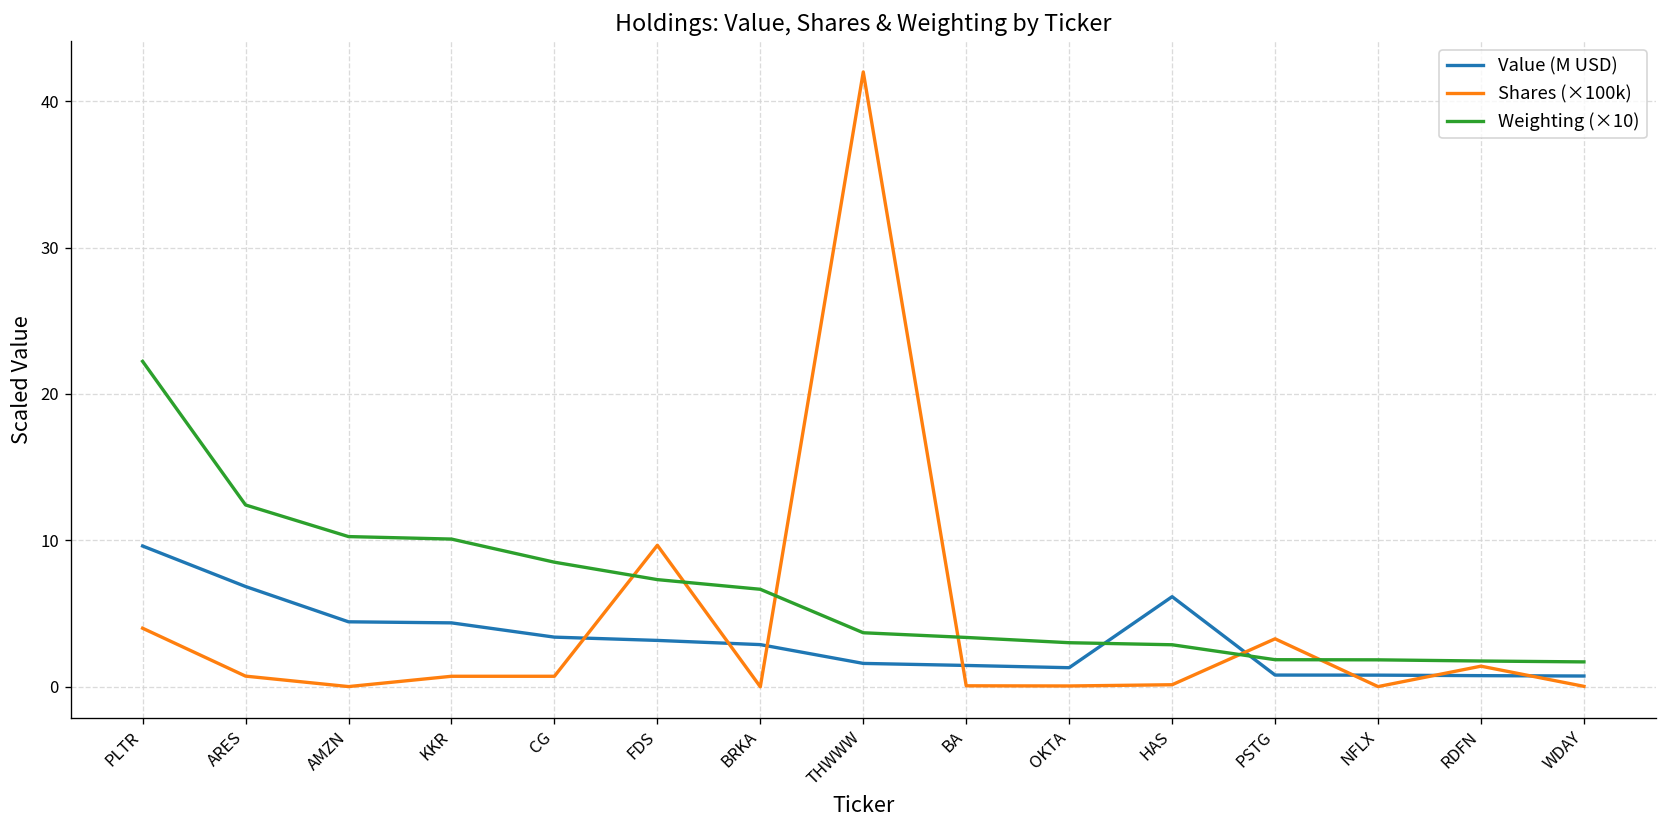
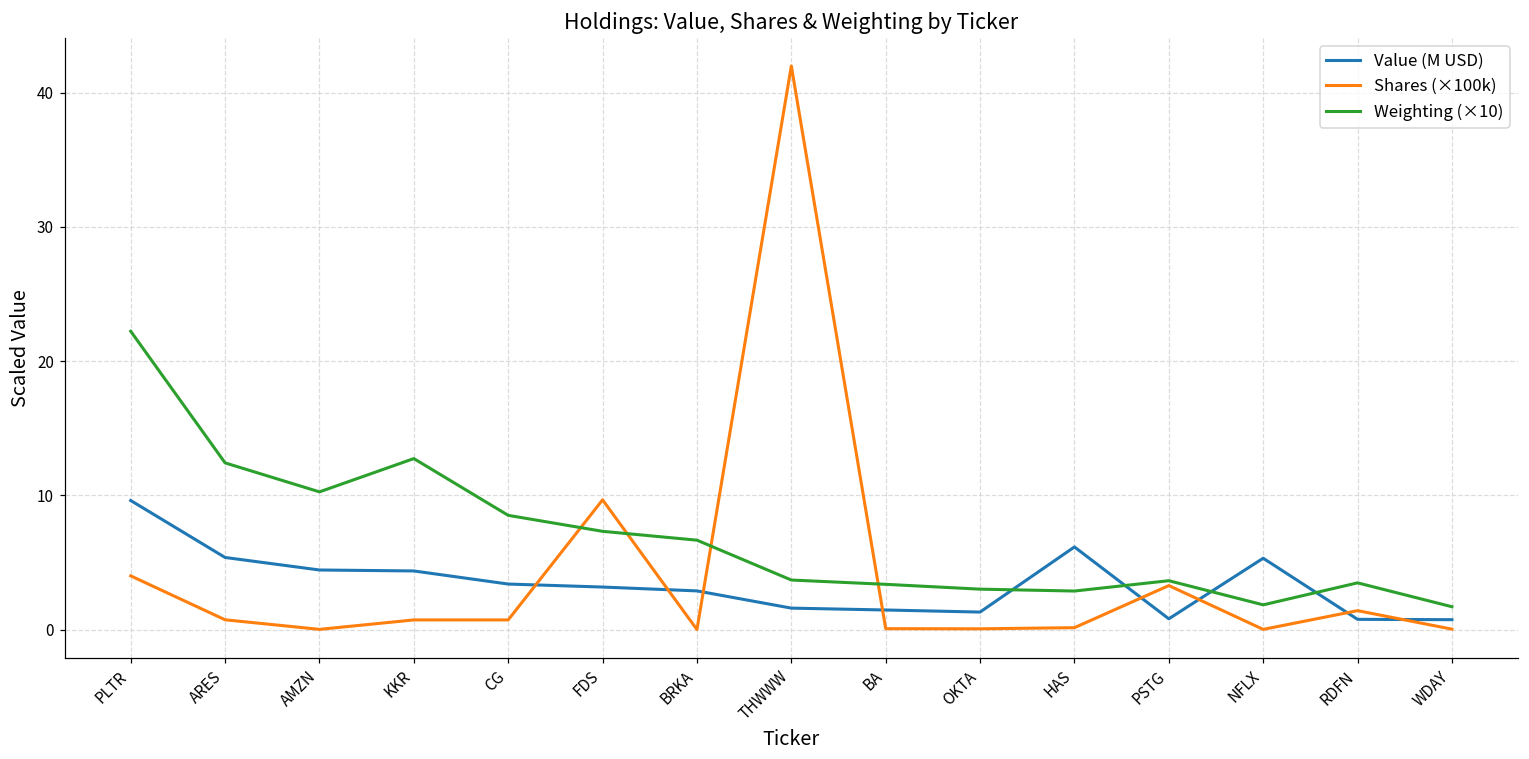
  {
    "Value (M USD)": {
      "PLTR": 9.6,
-     "ARES": 6.8,
+     "ARES": 5.4,
      "AMZN": 4.4,
      "KKR": 4.4,
      "CG": 3.4,
      "FDS": 3.2,
      "BRKA": 2.9,
      "THWWW": 1.6,
      "BA": 1.5,
      "OKTA": 1.3,
      "HAS": 6.2,
      "PSTG": 0.8,
-     "NFLX": 0.8,
+     "NFLX": 5.3,
      "RDFN": 0.8,
      "WDAY": 0.7
    },
    "Shares (×100k)": {
      "PLTR": 4.0,
      "ARES": 0.7,
      "AMZN": 0.0,
      "KKR": 0.7,
      "CG": 0.7,
      "FDS": 9.7,
      "BRKA": 0.0,
      "THWWW": 42.0,
      "BA": 0.1,
      "OKTA": 0.1,
      "HAS": 0.1,
      "PSTG": 3.3,
      "NFLX": 0.0,
      "RDFN": 1.4,
      "WDAY": 0.0
    },
    "Weighting (×10)": {
      "PLTR": 22.2,
      "ARES": 12.4,
      "AMZN": 10.3,
-     "KKR": 10.1,
+     "KKR": 12.7,
      "CG": 8.5,
      "FDS": 7.3,
      "BRKA": 6.7,
      "THWWW": 3.7,
      "BA": 3.4,
      "OKTA": 3.0,
      "HAS": 2.9,
-     "PSTG": 1.9,
+     "PSTG": 3.6,
      "NFLX": 1.8,
-     "RDFN": 1.8,
+     "RDFN": 3.5,
      "WDAY": 1.7
    }
  }
